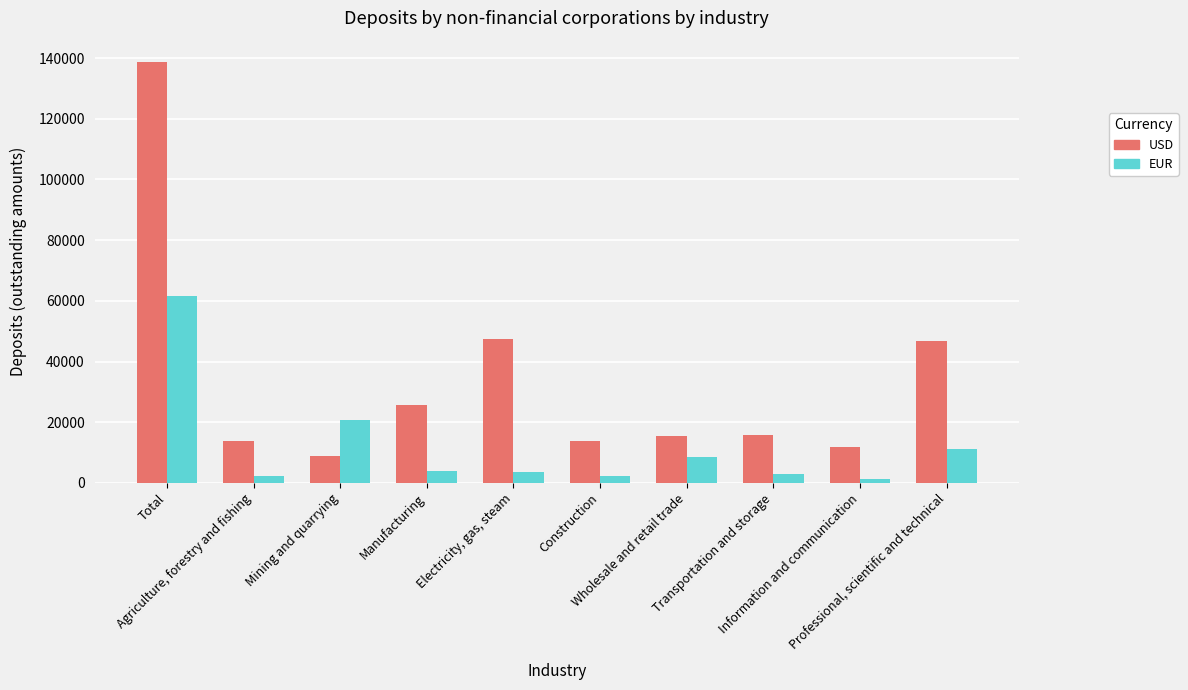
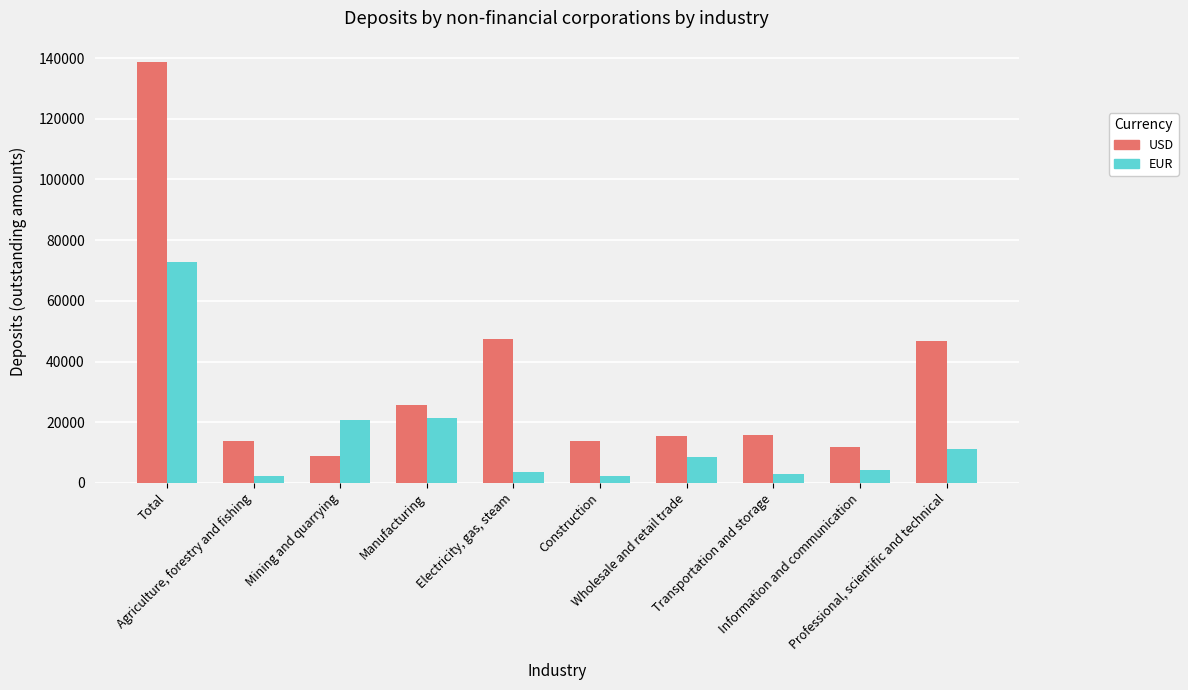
  {
    "USD": {
      "Total": 139000,
      "Agriculture, forestry and fishing": 14000,
      "Mining and quarrying": 9000,
      "Manufacturing": 26000,
      "Electricity, gas, steam": 47000,
      "Construction": 14000,
      "Wholesale and retail trade": 15000,
      "Transportation and storage": 16000,
      "Information and communication": 12000,
      "Professional, scientific and technical": 47000
    },
    "EUR": {
-     "Total": 62000,
+     "Total": 73000,
      "Agriculture, forestry and fishing": 2000,
      "Mining and quarrying": 21000,
-     "Manufacturing": 4000,
+     "Manufacturing": 21000,
      "Electricity, gas, steam": 4000,
      "Construction": 2000,
      "Wholesale and retail trade": 9000,
      "Transportation and storage": 3000,
-     "Information and communication": 1000,
+     "Information and communication": 4000,
      "Professional, scientific and technical": 11000
    }
  }
